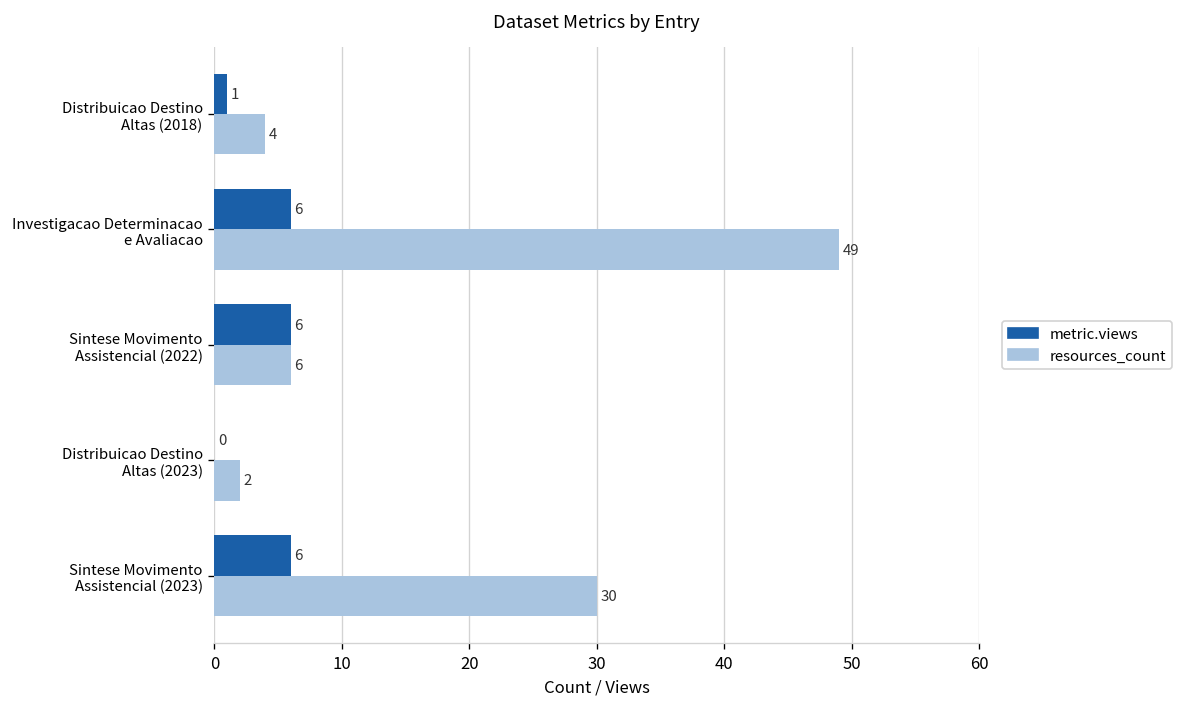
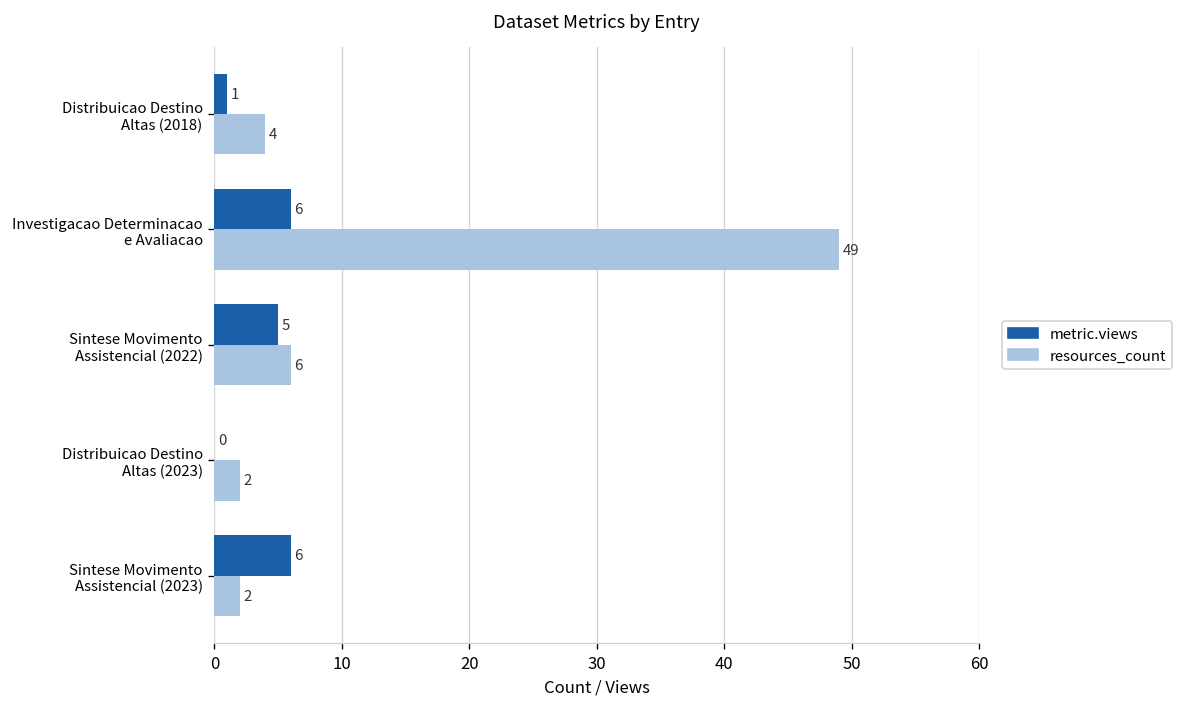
  {
    "metric.views": {
      "Distribuicao Destino Altas (2018)": 1,
      "Investigacao Determinacao e Avaliacao": 6,
-     "Sintese Movimento Assistencial (2022)": 6,
+     "Sintese Movimento Assistencial (2022)": 5,
      "Distribuicao Destino Altas (2023)": 0,
      "Sintese Movimento Assistencial (2023)": 6
    },
    "resources_count": {
      "Distribuicao Destino Altas (2018)": 4,
      "Investigacao Determinacao e Avaliacao": 49,
      "Sintese Movimento Assistencial (2022)": 6,
      "Distribuicao Destino Altas (2023)": 2,
-     "Sintese Movimento Assistencial (2023)": 30
+     "Sintese Movimento Assistencial (2023)": 2
    }
  }
